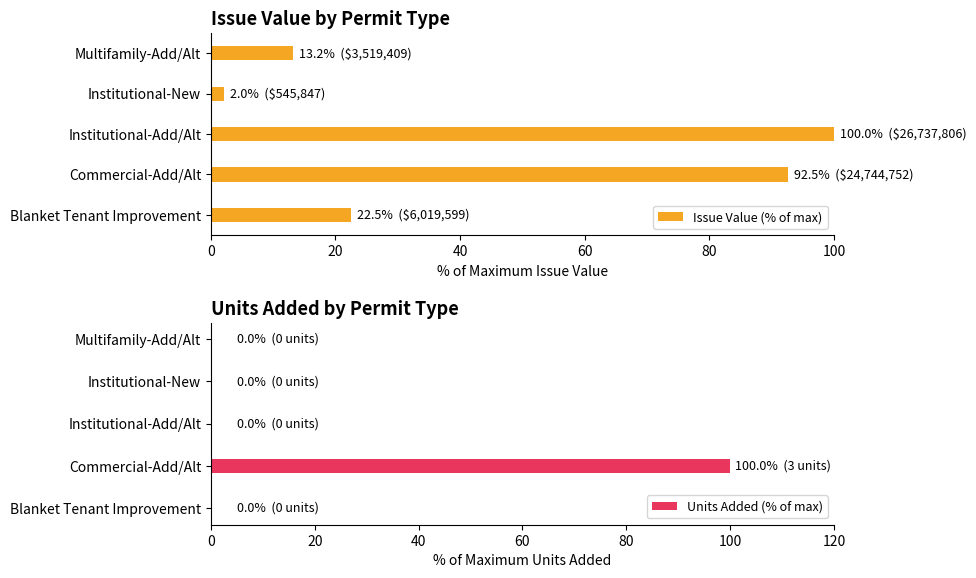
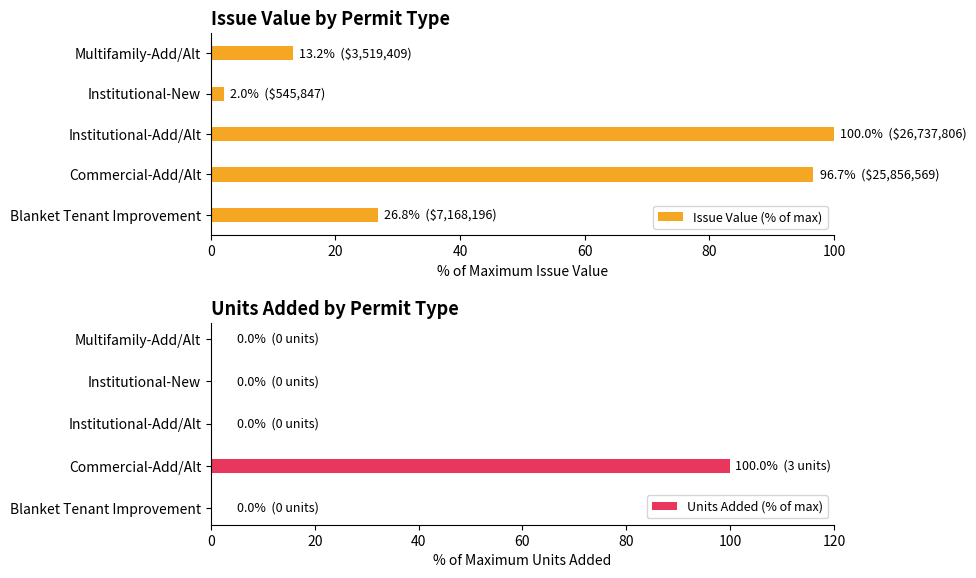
  {
    "Issue Value by Permit Type": {
      "Multifamily-Add/Alt": "13.2%",
      "Institutional-New": "2.0%",
      "Institutional-Add/Alt": "100.0%",
-     "Commercial-Add/Alt": "92.5% ($24,744,752)",
-     "Blanket Tenant Improvement": "22.5% ($6,019,599)"
+     "Commercial-Add/Alt": "96.7% ($25,856,569)",
+     "Blanket Tenant Improvement": "26.8% ($7,168,196)"
    },
    "Units Added by Permit Type": {
      "Commercial-Add/Alt": "100.0%"
    }
  }
